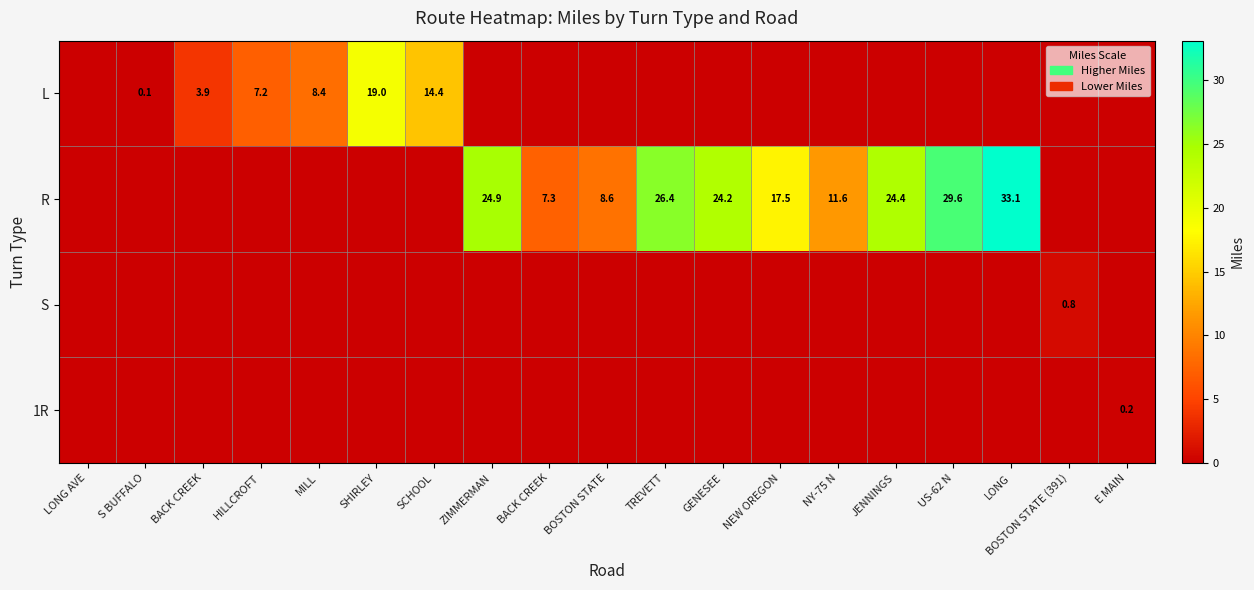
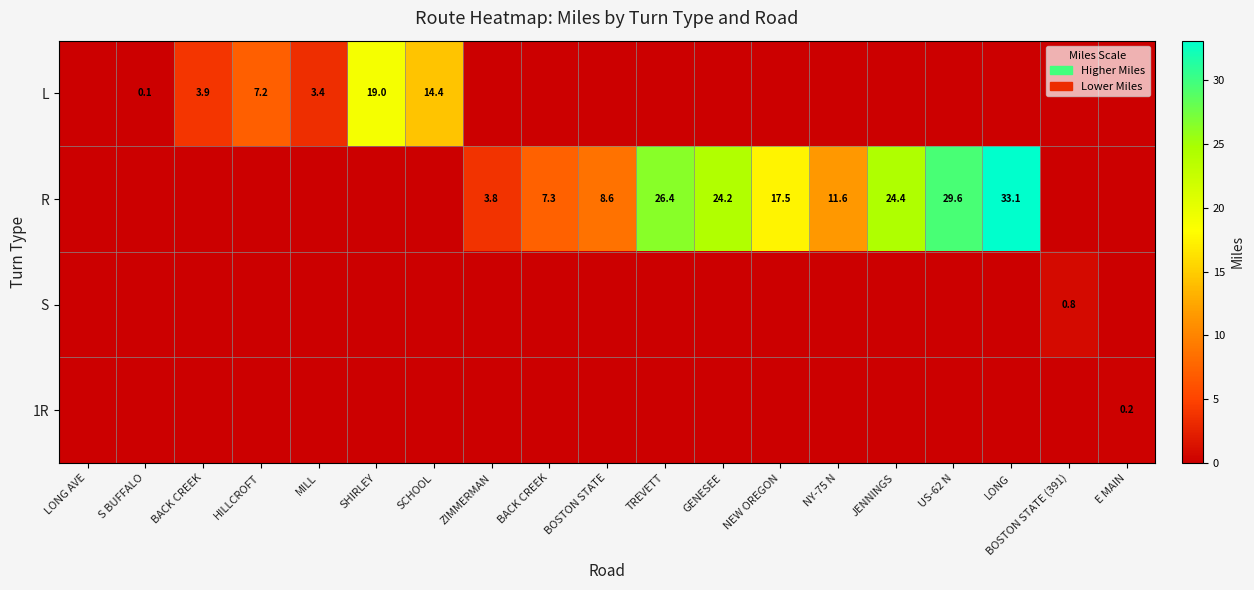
  {
    "L": {
      "S BUFFALO": 0.1,
      "HILLCROFT": 7.2,
-     "MILL": 8.4,
+     "MILL": 3.4,
      "SHIRLEY": 19.0,
      "SCHOOL": 14.4
    },
    "R": {
-     "ZIMMERMAN": 24.9,
+     "ZIMMERMAN": 3.8,
      "BOSTON STATE": 8.6,
      "TREVETT": 26.4,
      "GENESEE": 24.2,
      "NEW OREGON": 17.5,
      "NY-75 N": 11.6,
      "JENNINGS": 24.4,
      "US-62 N": 29.6,
      "LONG": 33.1
    },
    "S": {
      "BOSTON STATE (391)": 0.8
    },
    "1R": {
      "E MAIN": 0.2
    }
  }
